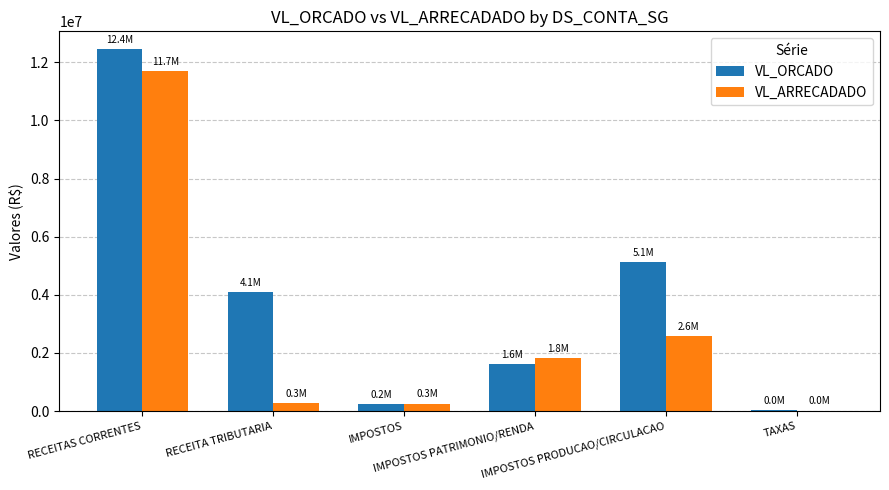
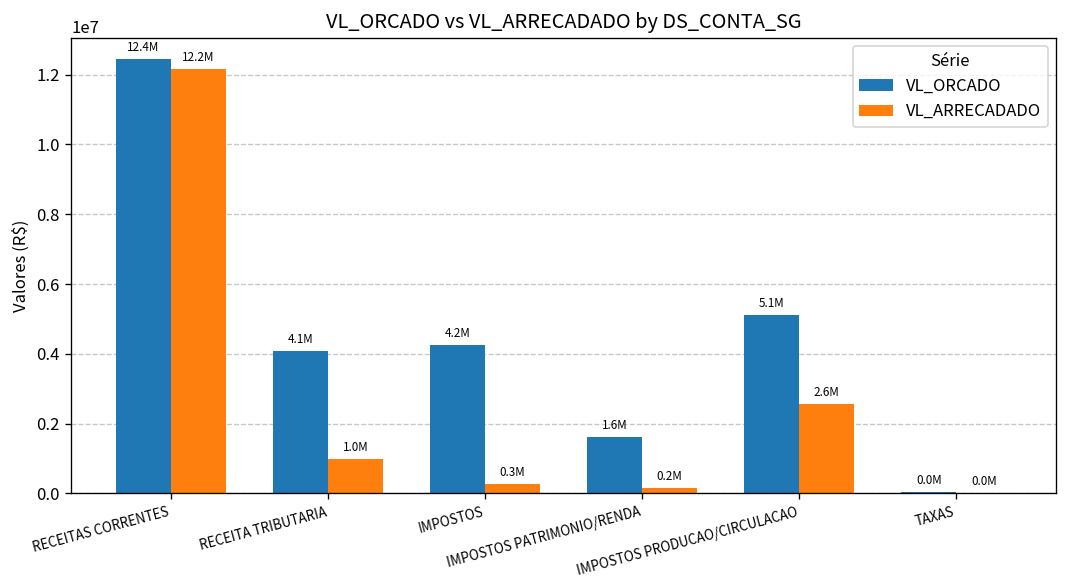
  {
    "VL_ORCADO": {
      "RECEITAS CORRENTES": "12.4M",
      "RECEITA TRIBUTARIA": "4.1M",
-     "IMPOSTOS": "0.2M",
+     "IMPOSTOS": "4.2M",
      "IMPOSTOS PATRIMONIO/RENDA": "1.6M",
      "IMPOSTOS PRODUCAO/CIRCULACAO": "5.1M"
    },
    "VL_ARRECADADO": {
-     "RECEITAS CORRENTES": "11.7M",
-     "RECEITA TRIBUTARIA": "0.3M",
+     "RECEITAS CORRENTES": "12.2M",
+     "RECEITA TRIBUTARIA": "1.0M",
      "IMPOSTOS": "0.3M",
-     "IMPOSTOS PATRIMONIO/RENDA": "1.8M",
+     "IMPOSTOS PATRIMONIO/RENDA": "0.2M",
      "IMPOSTOS PRODUCAO/CIRCULACAO": "2.6M"
    }
  }
